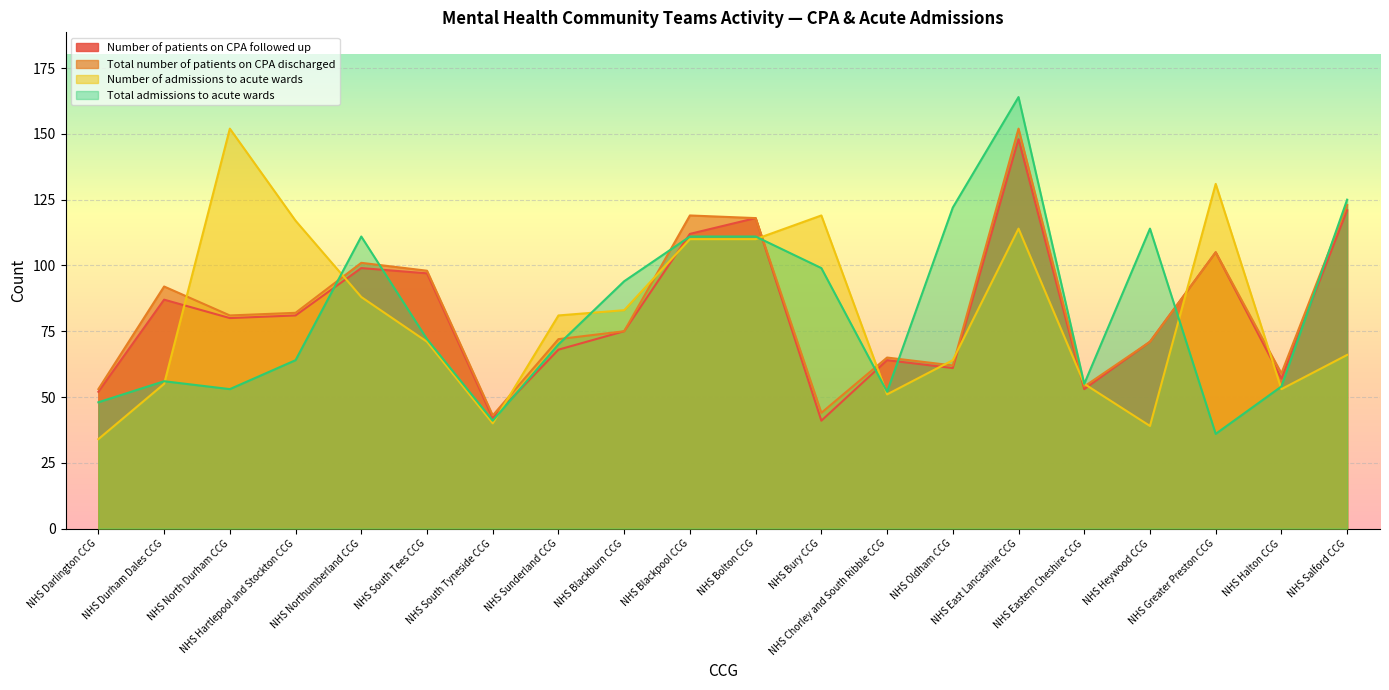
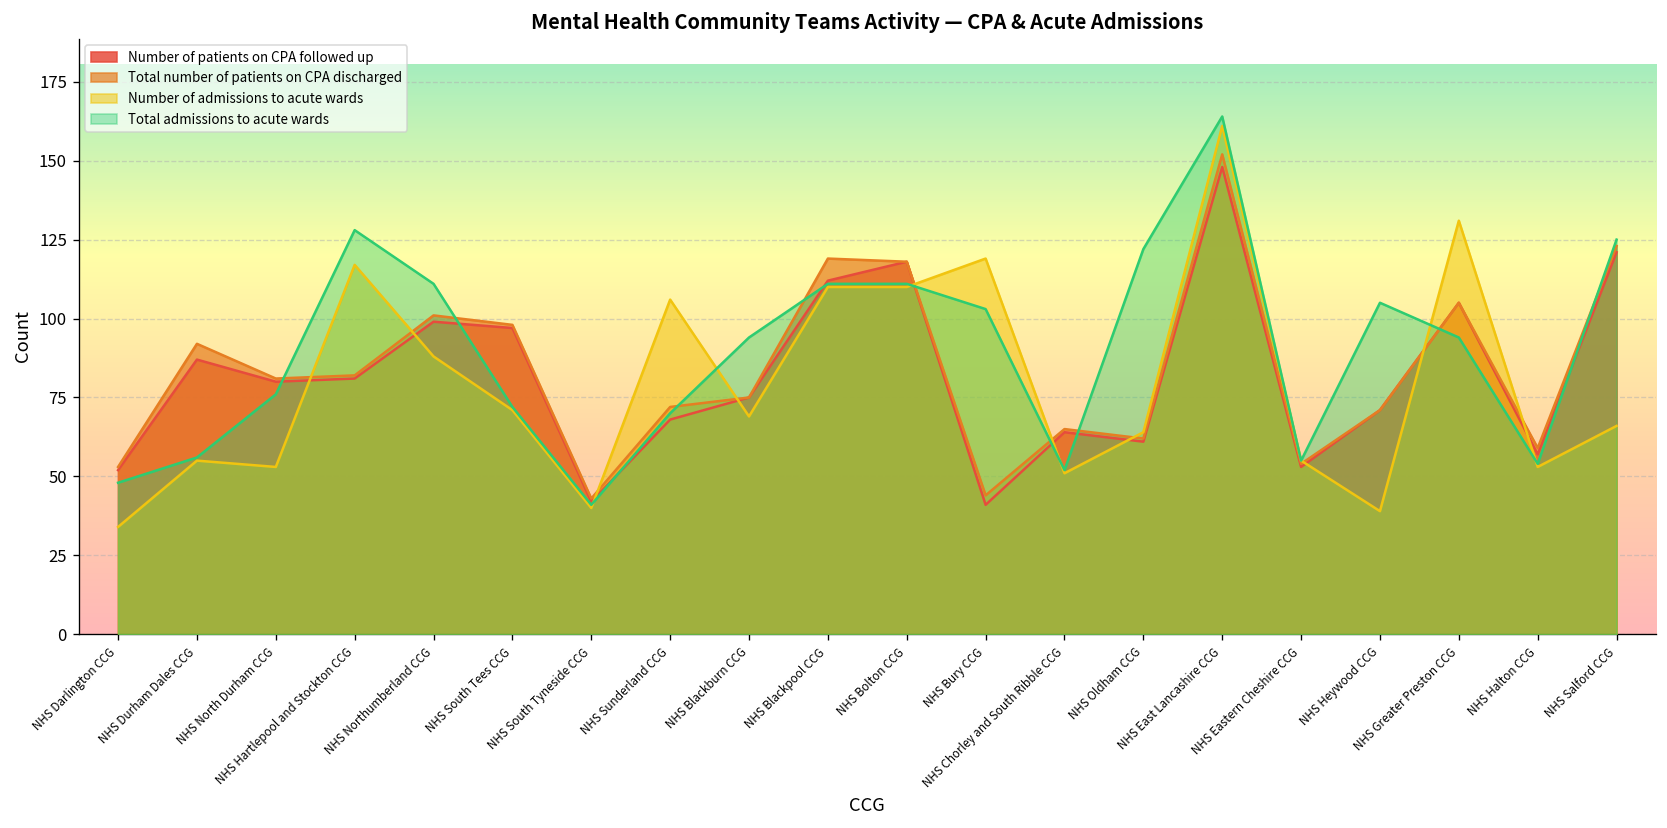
  {
    "Number of admissions to acute wards": {
      "NHS Darlington CCG": 34,
      "NHS Durham Dales CCG": 55,
-     "NHS North Durham CCG": 152,
+     "NHS North Durham CCG": 53,
      "NHS Hartlepool and Stockton CCG": 117,
      "NHS Northumberland CCG": 88,
      "NHS South Tees CCG": 71,
      "NHS South Tyneside CCG": 40,
-     "NHS Sunderland CCG": 81,
-     "NHS Blackburn CCG": 83,
+     "NHS Sunderland CCG": 106,
+     "NHS Blackburn CCG": 69,
      "NHS Blackpool CCG": 110,
      "NHS Bolton CCG": 110,
      "NHS Bury CCG": 119,
      "NHS Chorley and South Ribble CCG": 51,
      "NHS Oldham CCG": 64,
-     "NHS East Lancashire CCG": 114,
+     "NHS East Lancashire CCG": 161,
      "NHS Heywood CCG": 39,
      "NHS Greater Preston CCG": 131,
      "NHS Halton CCG": 53,
      "NHS Salford CCG": 66
    },
    "Total admissions to acute wards": {
      "NHS Darlington CCG": 48,
      "NHS Durham Dales CCG": 56,
-     "NHS North Durham CCG": 53,
-     "NHS Hartlepool and Stockton CCG": 64,
+     "NHS North Durham CCG": 76,
+     "NHS Hartlepool and Stockton CCG": 128,
      "NHS Northumberland CCG": 111,
      "NHS South Tees CCG": 72,
      "NHS South Tyneside CCG": 41,
      "NHS Sunderland CCG": 70,
      "NHS Blackburn CCG": 94,
      "NHS Blackpool CCG": 111,
      "NHS Bolton CCG": 111,
-     "NHS Bury CCG": 99,
+     "NHS Bury CCG": 103,
      "NHS Chorley and South Ribble CCG": 52,
      "NHS Oldham CCG": 122,
      "NHS East Lancashire CCG": 164,
-     "NHS Heywood CCG": 114,
-     "NHS Greater Preston CCG": 36,
+     "NHS Heywood CCG": 105,
+     "NHS Greater Preston CCG": 94,
      "NHS Halton CCG": 54,
      "NHS Salford CCG": 125
    }
  }
